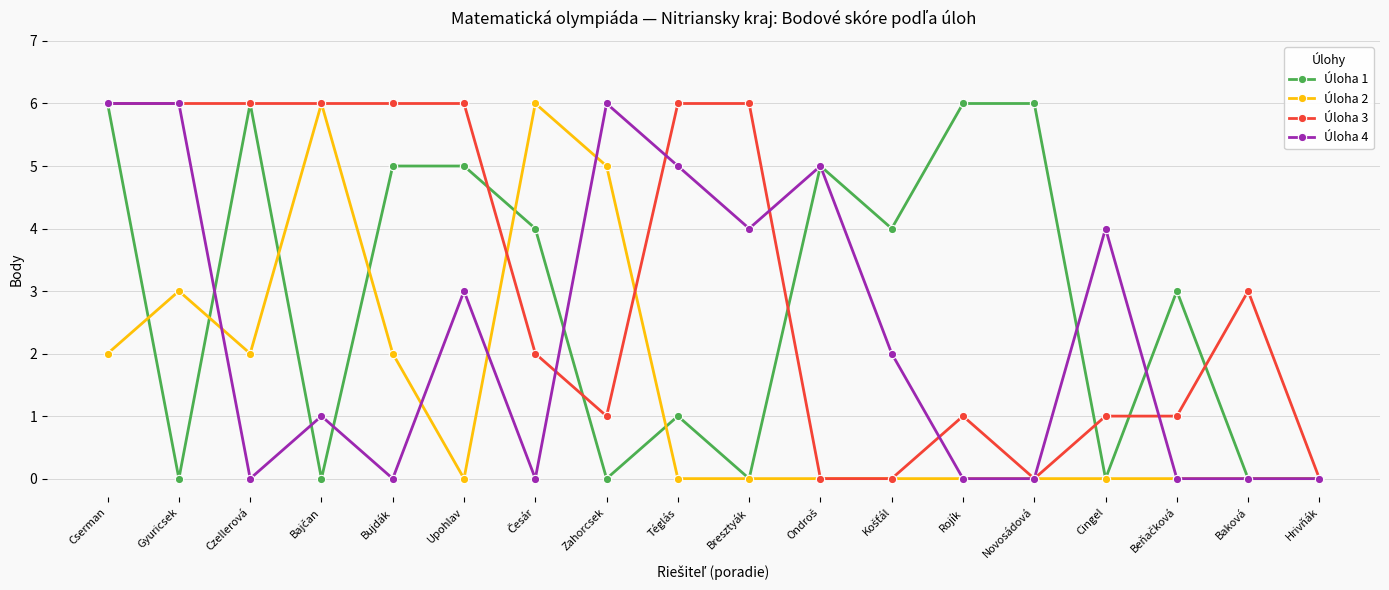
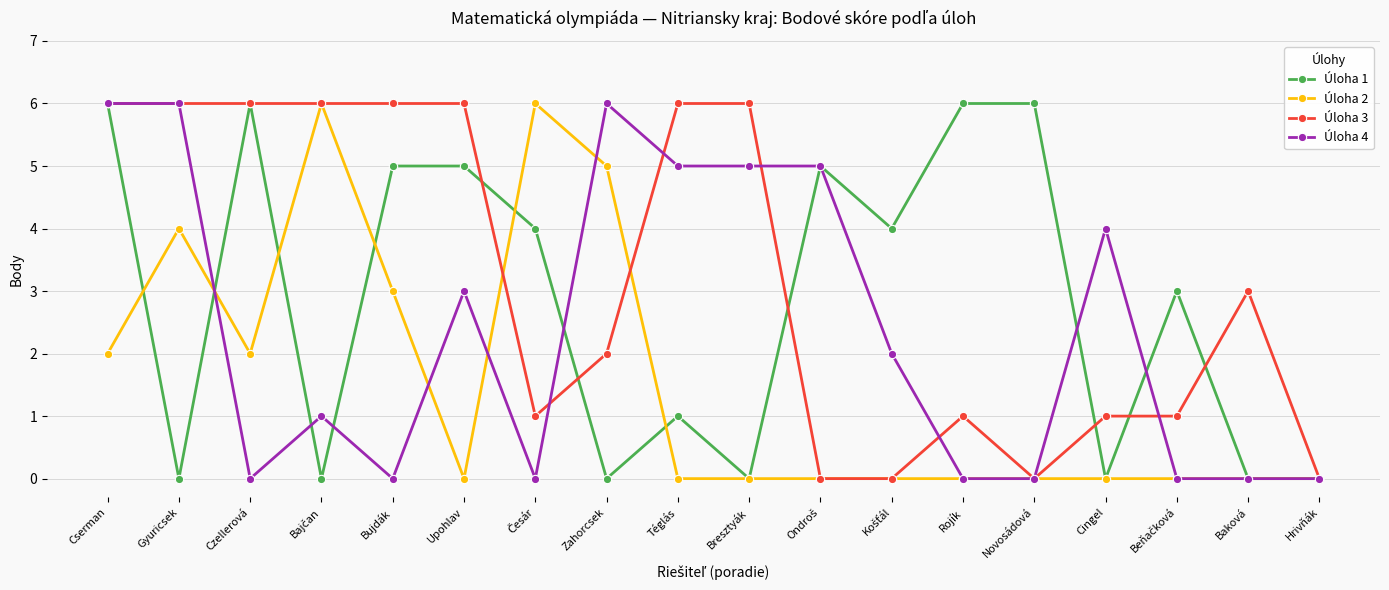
  {
    "Úloha 1": {
      "Gyuricsek": 0,
      "Bajčan": 0,
      "Bujdák": 5,
      "Upohlav": 5,
      "Česár": 4,
      "Zahorcsek": 0,
      "Téglás": 1,
      "Košťál": 4,
      "Rojík": 6,
      "Novosádová": 6,
      "Beňačková": 3
    },
    "Úloha 2": {
      "Cserman": 2,
-     "Gyuricsek": 3,
+     "Gyuricsek": 4,
      "Czellerová": 2,
-     "Bujdák": 2,
+     "Bujdák": 3,
      "Upohlav": 0,
      "Česár": 6,
      "Zahorcsek": 5,
      "Téglás": 0
    },
    "Úloha 3": {
      "Bujdák": 6,
      "Upohlav": 6,
-     "Česár": 2,
-     "Zahorcsek": 1,
+     "Česár": 1,
+     "Zahorcsek": 2,
      "Téglás": 6,
      "Bresztyák": 6,
      "Rojík": 1,
      "Cingel": 1,
      "Beňačková": 1,
      "Baková": 3
    },
    "Úloha 4": {
      "Czellerová": 0,
      "Bajčan": 1,
      "Bujdák": 0,
      "Upohlav": 3,
      "Česár": 0,
      "Zahorcsek": 6,
      "Téglás": 5,
-     "Bresztyák": 4,
+     "Bresztyák": 5,
      "Košťál": 2,
      "Cingel": 4
    }
  }
